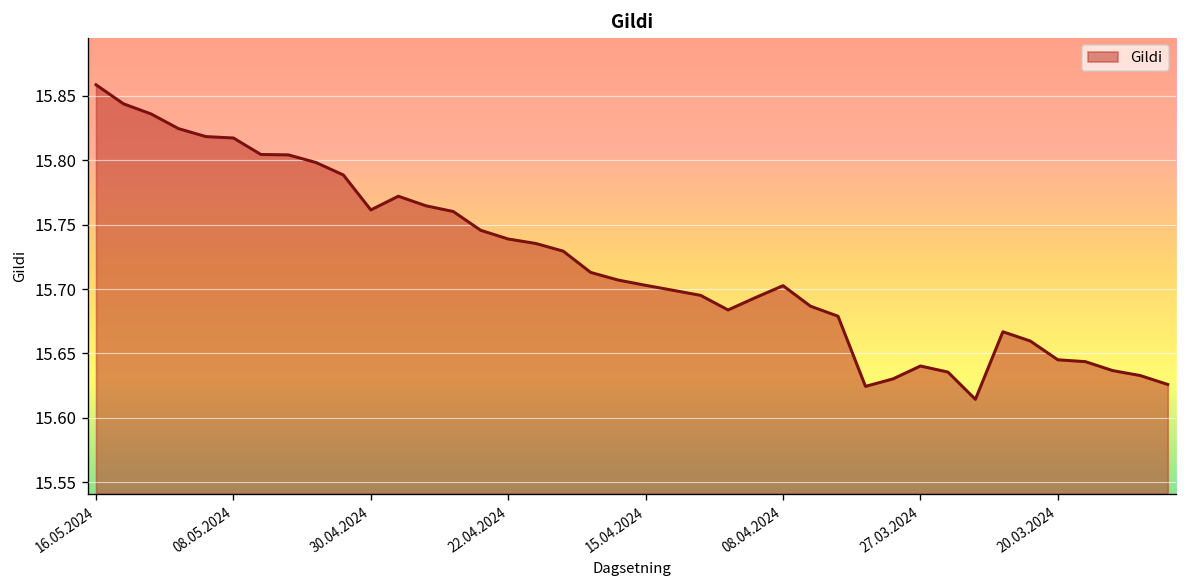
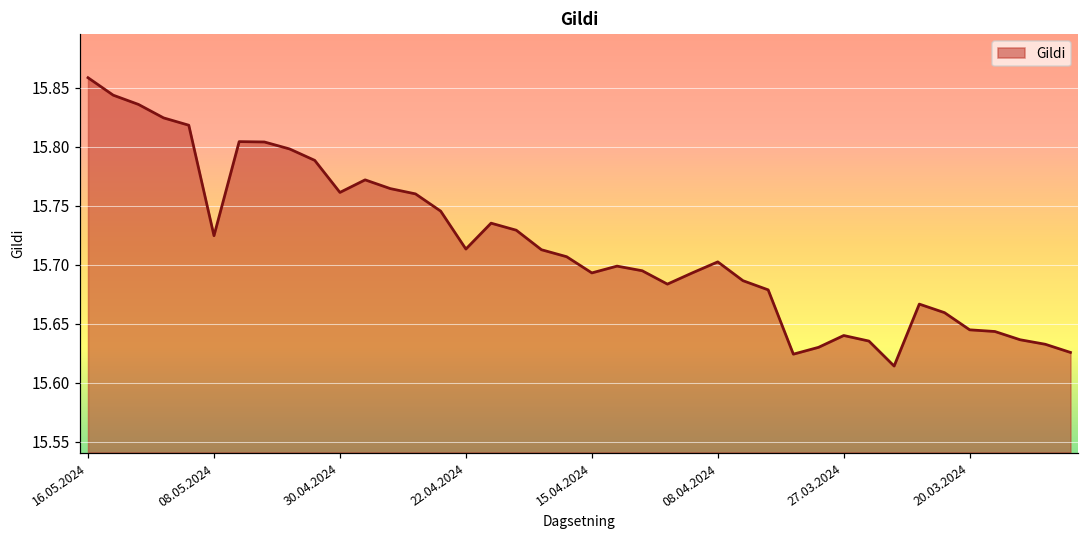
  {
    "16.05.2024": 15.859,
-   "08.05.2024": 15.817,
+   "08.05.2024": 15.725,
    "30.04.2024": 15.761,
-   "22.04.2024": 15.739,
-   "15.04.2024": 15.703,
+   "22.04.2024": 15.713,
+   "15.04.2024": 15.693,
    "08.04.2024": 15.703,
    "27.03.2024": 15.640,
    "20.03.2024": 15.645
  }
